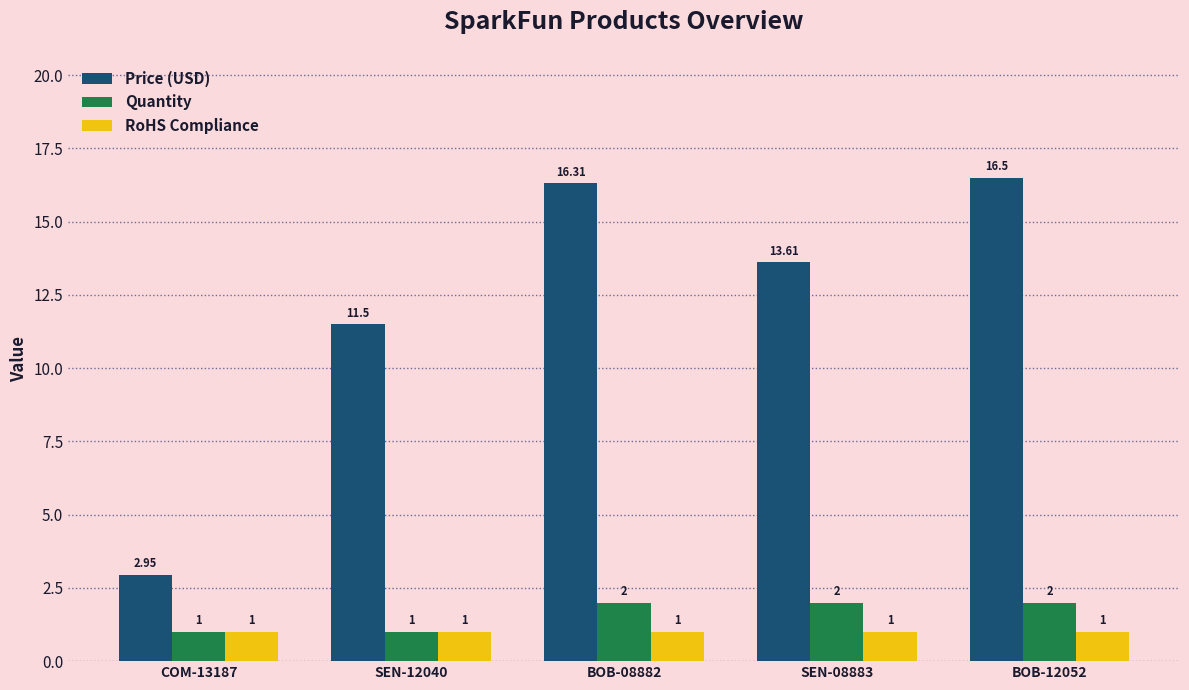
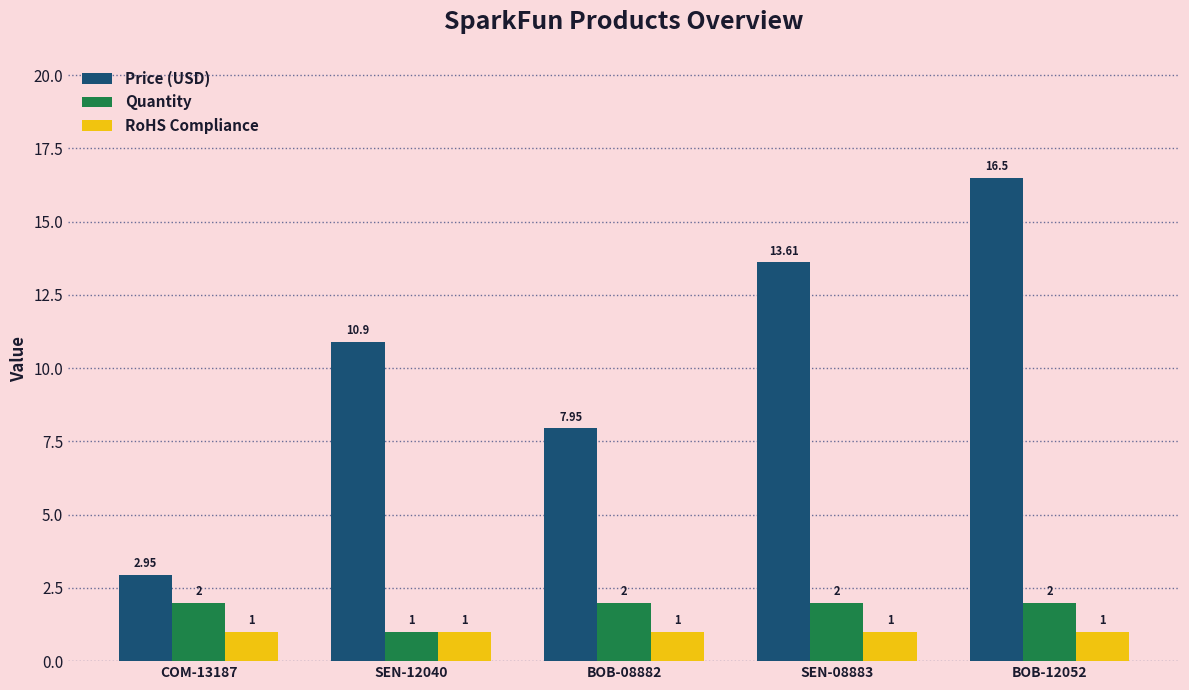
  {
    "Price (USD)": {
      "COM-13187": 2.95,
-     "SEN-12040": 11.5,
-     "BOB-08882": 16.31,
+     "SEN-12040": 10.9,
+     "BOB-08882": 7.95,
      "SEN-08883": 13.61,
      "BOB-12052": 16.5
    },
    "Quantity": {
-     "COM-13187": 1,
+     "COM-13187": 2,
      "SEN-12040": 1,
      "BOB-08882": 2,
      "SEN-08883": 2,
      "BOB-12052": 2
    },
    "RoHS Compliance": {
      "COM-13187": 1,
      "SEN-12040": 1,
      "BOB-08882": 1,
      "SEN-08883": 1,
      "BOB-12052": 1
    }
  }
